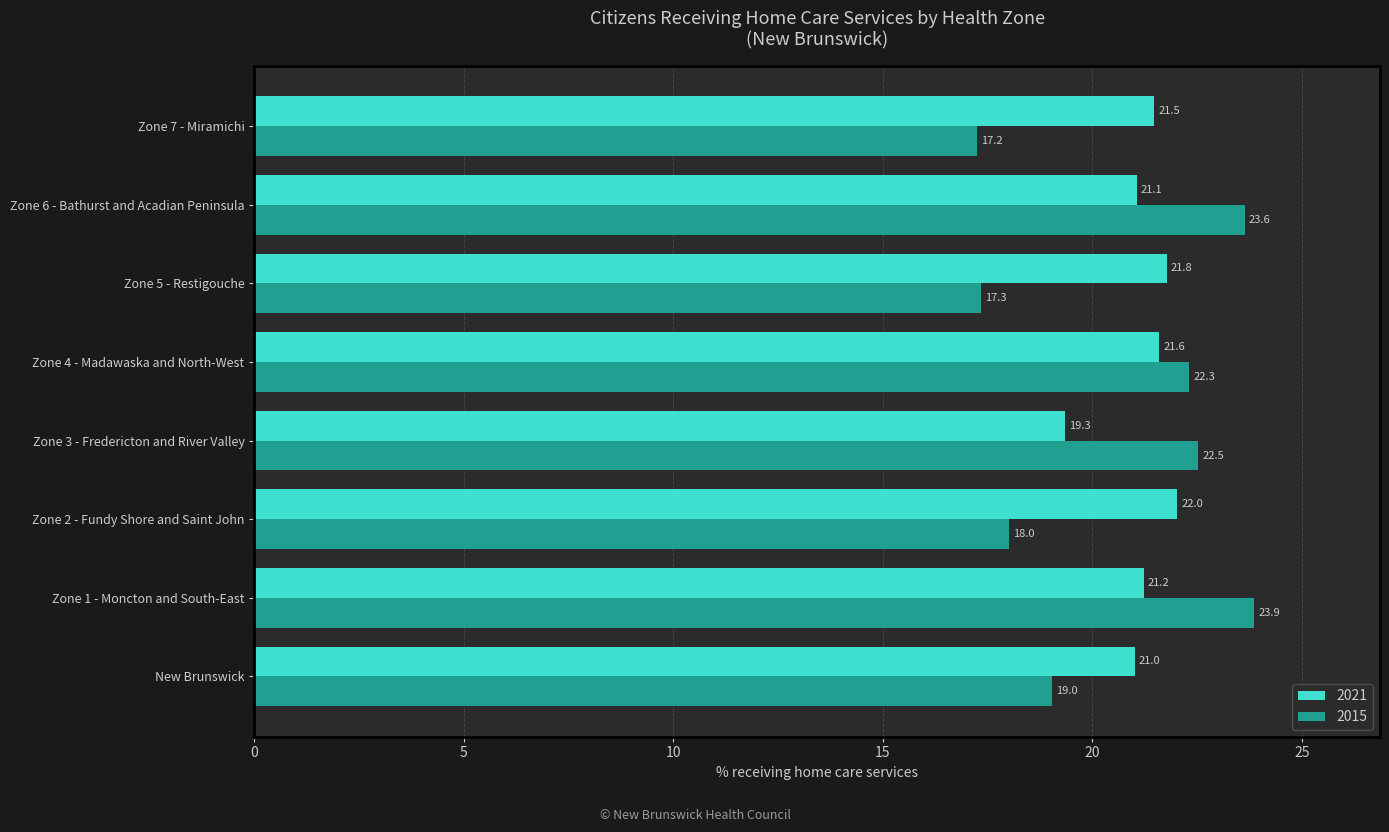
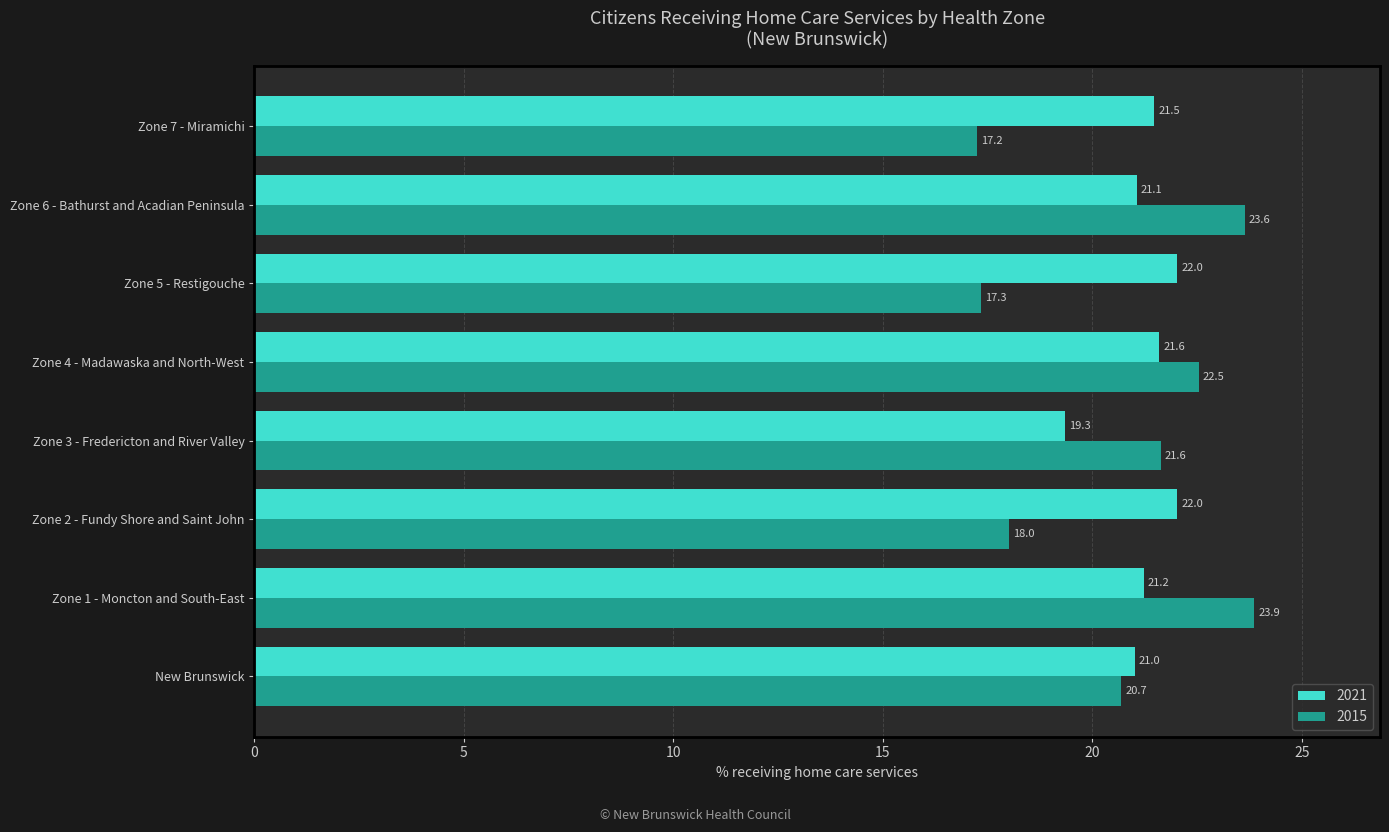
  {
    "2021": {
      "Zone 7 - Miramichi": 21.5,
      "Zone 6 - Bathurst and Acadian Peninsula": 21.1,
-     "Zone 5 - Restigouche": 21.8,
+     "Zone 5 - Restigouche": 22.0,
      "Zone 4 - Madawaska and North-West": 21.6,
      "Zone 3 - Fredericton and River Valley": 19.3,
      "Zone 2 - Fundy Shore and Saint John": 22.0,
      "Zone 1 - Moncton and South-East": 21.2,
      "New Brunswick": 21.0
    },
    "2015": {
      "Zone 7 - Miramichi": 17.2,
      "Zone 6 - Bathurst and Acadian Peninsula": 23.6,
      "Zone 5 - Restigouche": 17.3,
-     "Zone 4 - Madawaska and North-West": 22.3,
-     "Zone 3 - Fredericton and River Valley": 22.5,
+     "Zone 4 - Madawaska and North-West": 22.5,
+     "Zone 3 - Fredericton and River Valley": 21.6,
      "Zone 2 - Fundy Shore and Saint John": 18.0,
      "Zone 1 - Moncton and South-East": 23.9,
-     "New Brunswick": 19.0
+     "New Brunswick": 20.7
    }
  }
